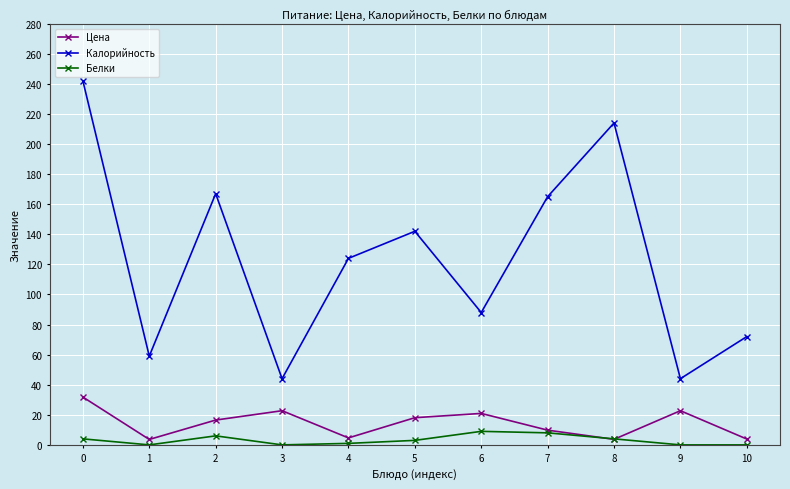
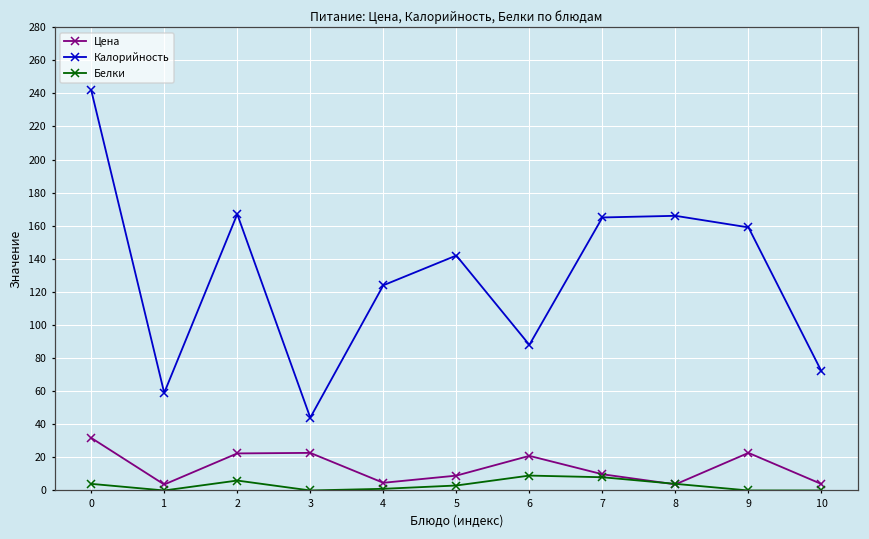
  {
    "Цена": {
      "0": 32,
      "1": 4,
-     "2": 17,
+     "2": 22,
      "3": 23,
      "4": 5,
-     "5": 18,
+     "5": 9,
      "6": 21,
      "7": 10,
      "9": 23,
      "10": 4
    },
    "Калорийность": {
      "0": 242,
      "1": 59,
      "2": 167,
      "3": 44,
      "4": 124,
      "5": 142,
      "6": 88,
      "7": 165,
-     "8": 214,
-     "9": 44,
+     "8": 166,
+     "9": 159,
      "10": 72
    },
    "Белки": {
      "0": 4,
      "1": 0,
      "2": 6,
      "3": 0,
      "4": 1,
      "5": 3,
      "6": 9,
      "7": 8,
      "9": 0,
      "10": 0
    }
  }
